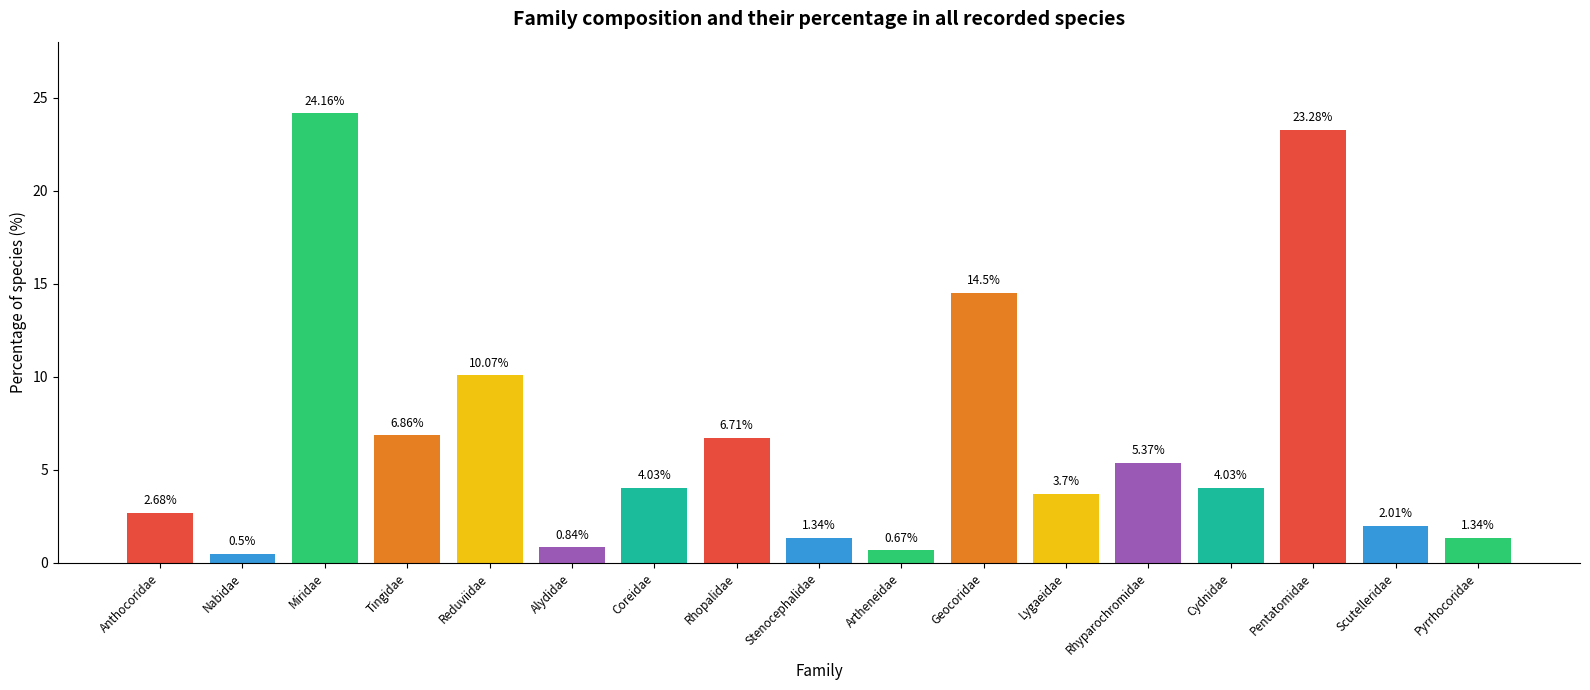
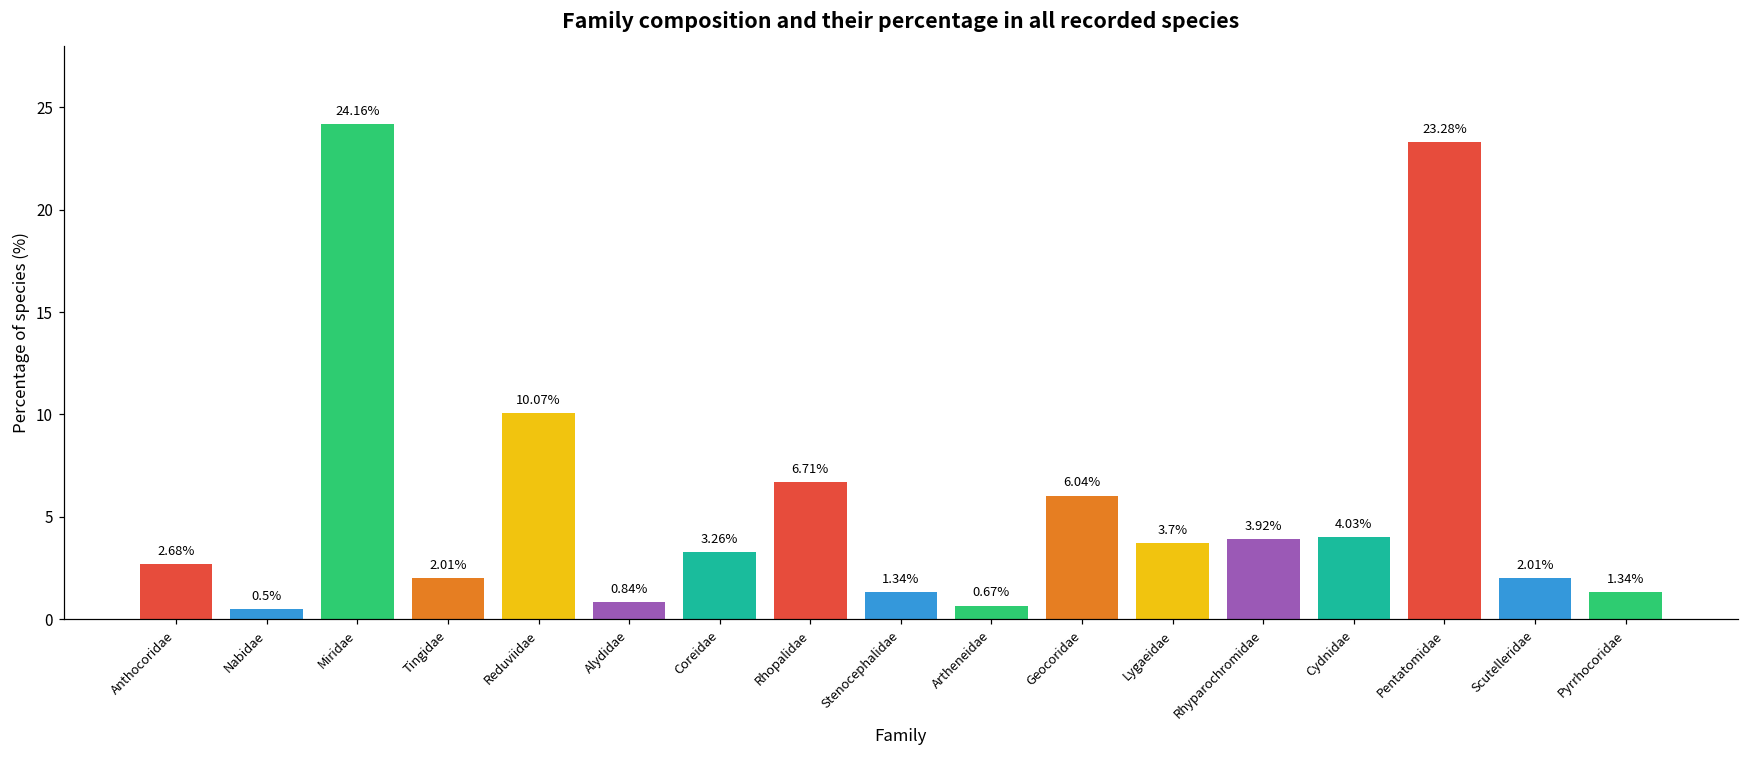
  {
    "Anthocoridae": "2.68%",
    "Nabidae": "0.5%",
    "Miridae": "24.16%",
-   "Tingidae": "6.86%",
+   "Tingidae": "2.01%",
    "Reduviidae": "10.07%",
    "Alydidae": "0.84%",
-   "Coreidae": "4.03%",
+   "Coreidae": "3.26%",
    "Rhopalidae": "6.71%",
    "Stenocephalidae": "1.34%",
    "Artheneidae": "0.67%",
-   "Geocoridae": "14.5%",
+   "Geocoridae": "6.04%",
    "Lygaeidae": "3.7%",
-   "Rhyparochromidae": "5.37%",
+   "Rhyparochromidae": "3.92%",
    "Cydnidae": "4.03%",
    "Pentatomidae": "23.28%",
    "Scutelleridae": "2.01%",
    "Pyrrhocoridae": "1.34%"
  }
